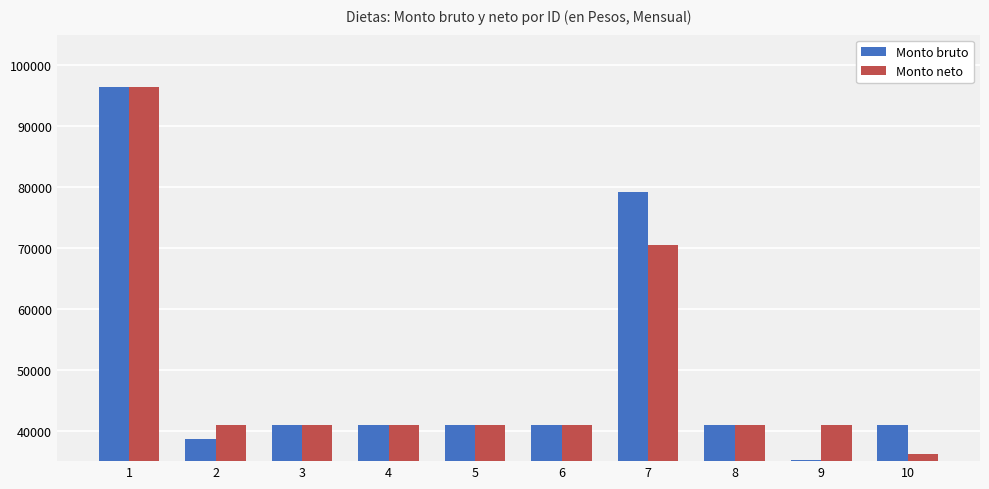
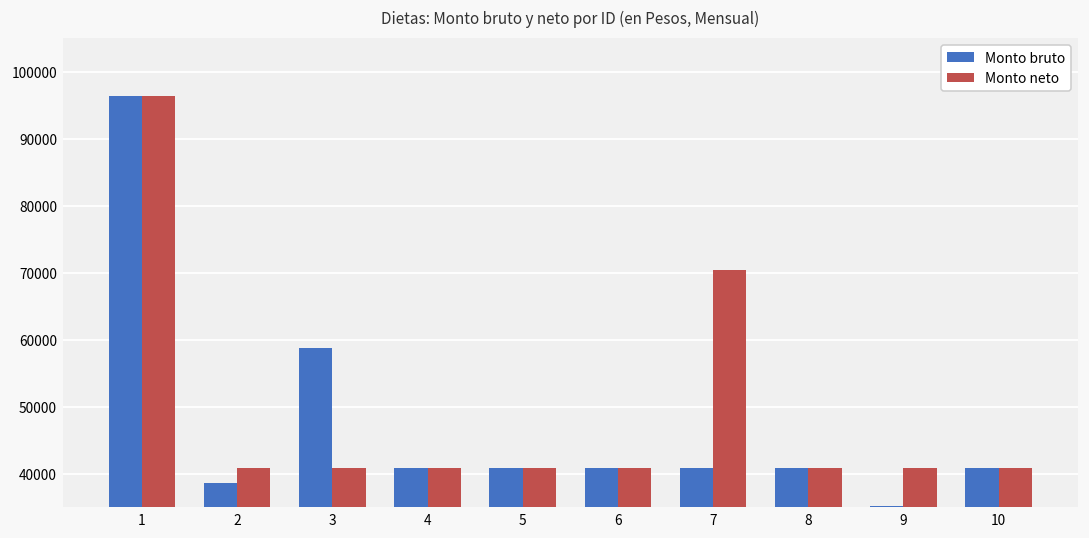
  {
    "Monto bruto": {
      "1": 96000,
      "2": 39000,
-     "3": 41000,
+     "3": 59000,
      "4": 41000,
      "5": 41000,
      "6": 41000,
-     "7": 79000,
+     "7": 41000,
      "8": 41000,
      "9": 35000,
      "10": 41000
    },
    "Monto neto": {
      "1": 96000,
      "2": 41000,
      "3": 41000,
      "4": 41000,
      "5": 41000,
      "6": 41000,
      "7": 70000,
      "8": 41000,
      "9": 41000,
-     "10": 36000
+     "10": 41000
    }
  }
